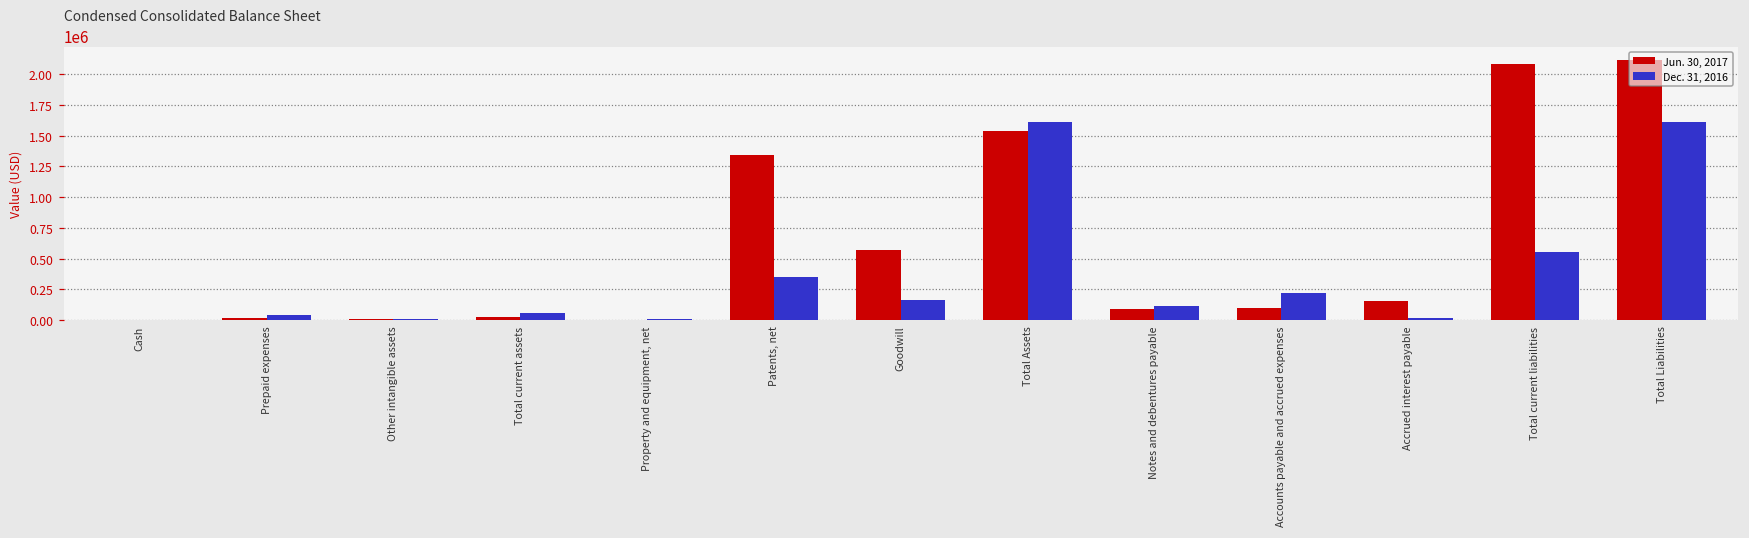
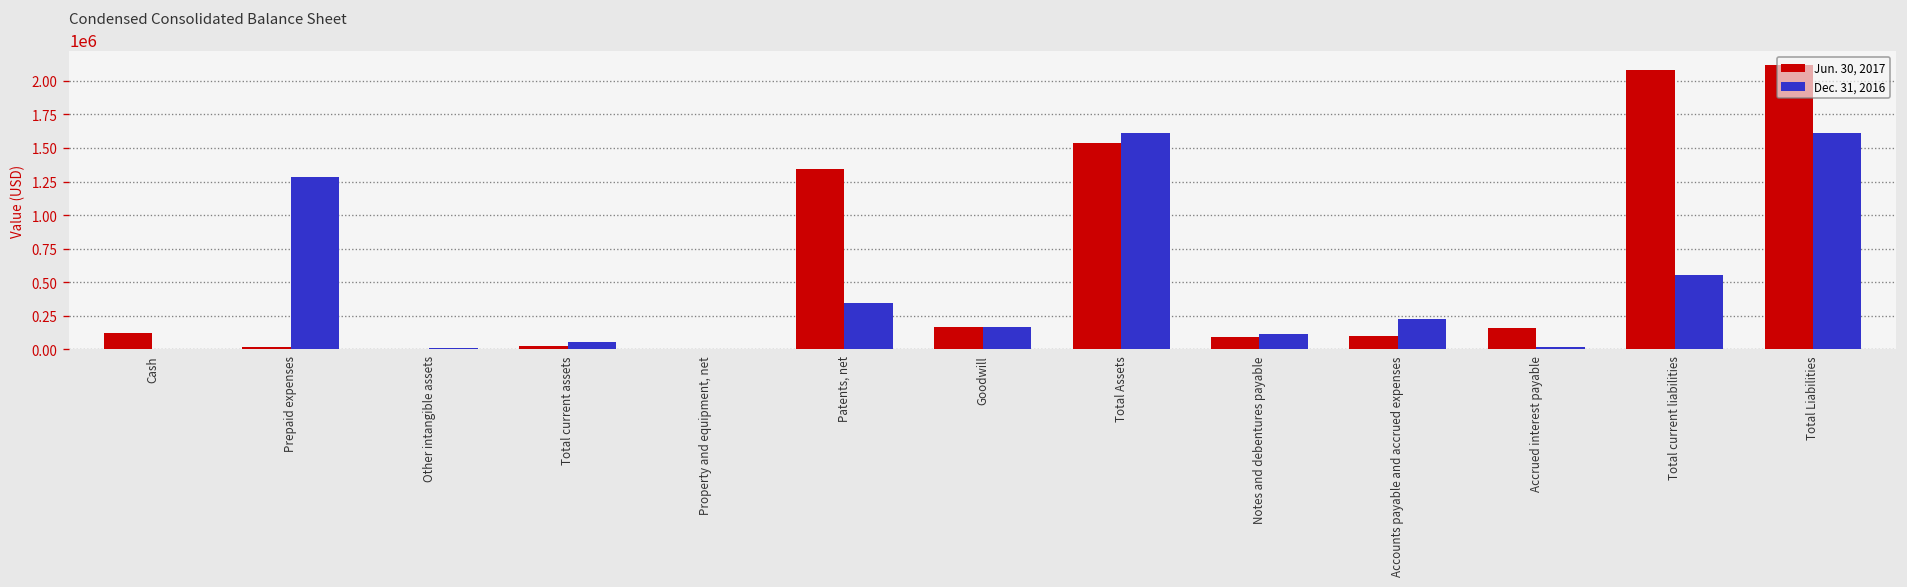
  {
    "Jun. 30, 2017": {
-     "Cash": 10000,
+     "Cash": 120000,
      "Total current assets": 30000,
      "Patents, net": 1340000,
-     "Goodwill": 570000,
+     "Goodwill": 170000,
      "Total Assets": 1540000,
      "Notes and debentures payable": 90000,
      "Accounts payable and accrued expenses": 100000,
      "Accrued interest payable": 160000,
      "Total current liabilities": 2080000
    },
    "Dec. 31, 2016": {
-     "Prepaid expenses": 40000,
+     "Prepaid expenses": 1290000,
      "Total current assets": 60000,
      "Patents, net": 350000,
      "Goodwill": 170000,
      "Total Assets": 1610000,
      "Notes and debentures payable": 110000,
      "Accounts payable and accrued expenses": 220000,
      "Total current liabilities": 550000,
      "Total Liabilities": 1610000
    }
  }
